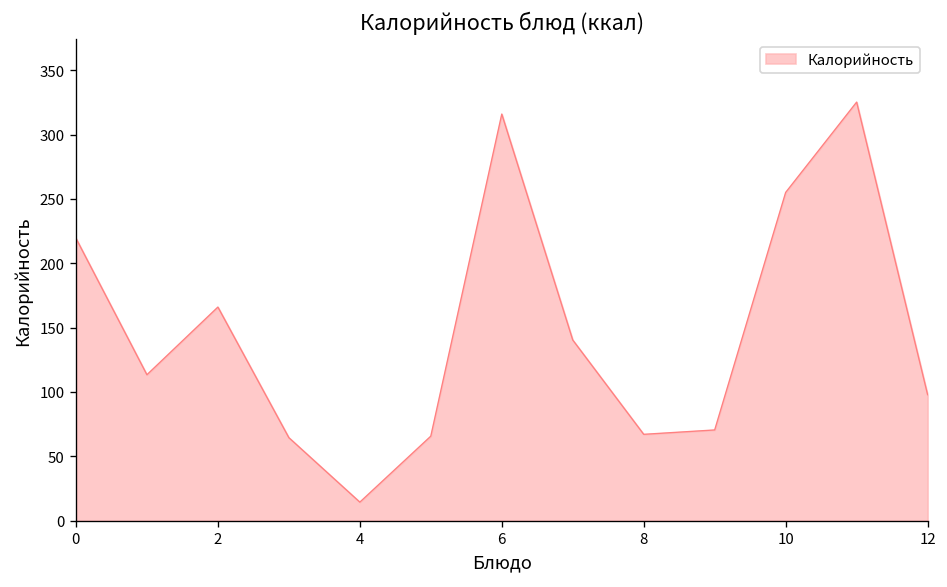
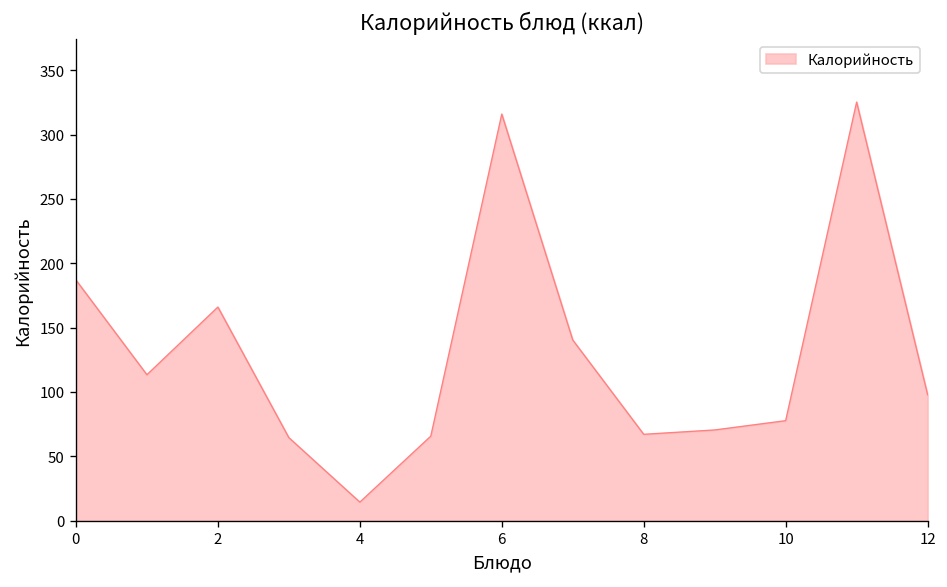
  {
-   "0": 219,
+   "0": 187,
    "2": 166,
    "4": 14,
    "6": 316,
    "8": 67,
-   "10": 255,
+   "10": 78,
    "12": 98
  }
